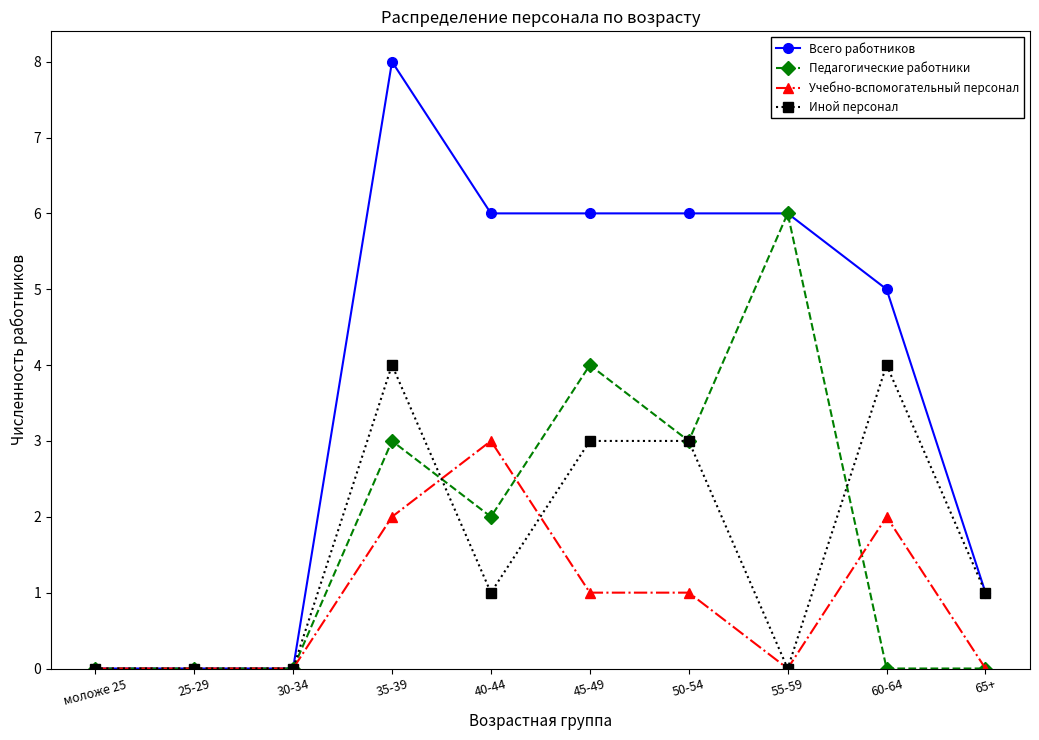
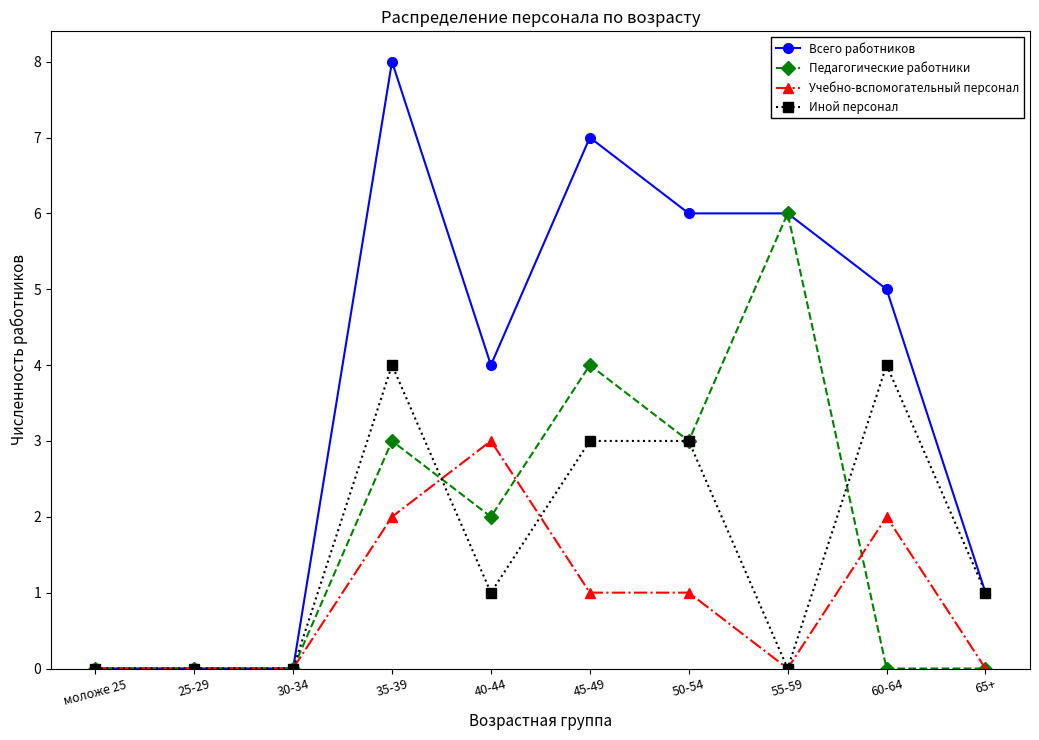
  {
    "Всего работников": {
      "35-39": 8,
-     "40-44": 6,
-     "45-49": 6,
+     "40-44": 4,
+     "45-49": 7,
      "50-54": 6,
      "60-64": 5
    },
    "Педагогические работники": {
      "35-39": 3,
      "40-44": 2,
      "45-49": 4,
      "60-64": 0
    },
    "Учебно-вспомогательный персонал": {
      "35-39": 2,
      "40-44": 3,
      "45-49": 1,
      "50-54": 1,
      "60-64": 2
    },
    "Иной персонал": {
      "35-39": 4,
      "40-44": 1,
      "45-49": 3,
      "60-64": 4
    }
  }
